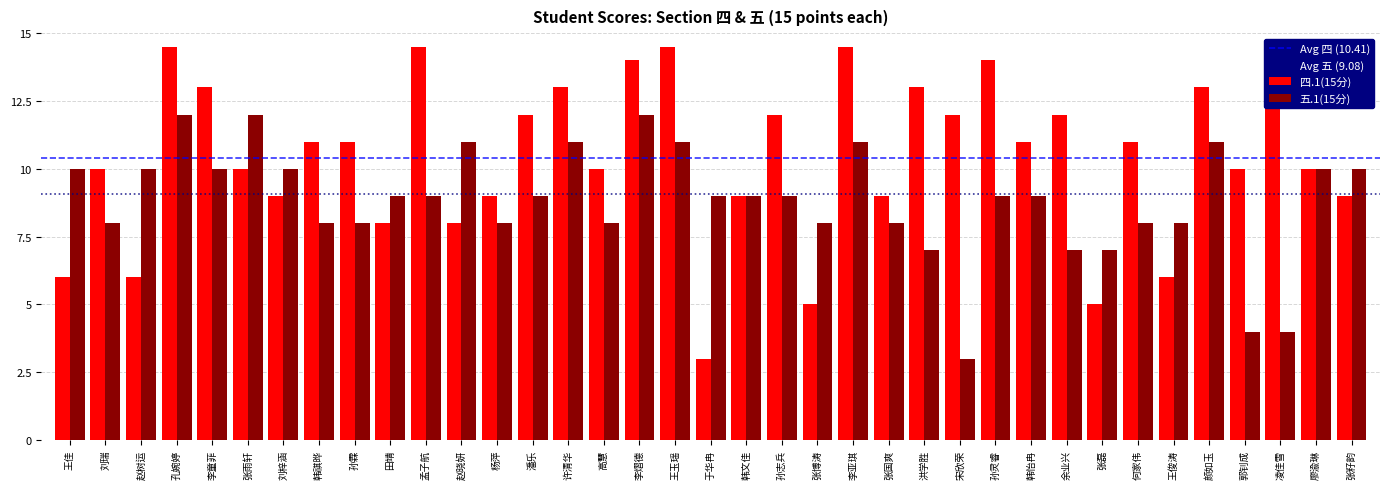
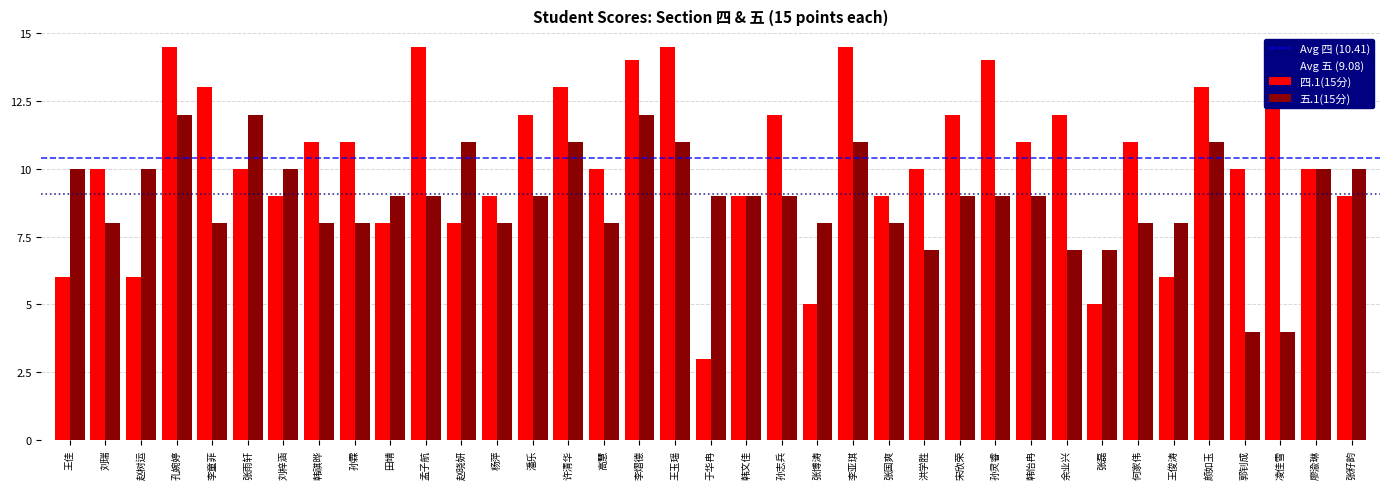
  {
    "四.1(15分)": {
      "王佳": 6,
      "刘瑞": 10,
      "赵树运": 6,
      "孔婉婷": 14.5,
      "李童菲": 13,
      "张雨轩": 10,
      "刘梓涵": 9,
      "韩祺晔": 11,
      "孙霖": 11,
      "田靖": 8,
      "孟子航": 14.5,
      "赵晓妍": 8,
      "杨萍": 9,
      "潘乐": 12,
      "许清华": 13,
      "高慧": 10,
      "李熠德": 14,
      "王玉瑶": 14.5,
      "于华冉": 3,
      "韩文佳": 9,
      "孙志兵": 12,
      "张博涛": 5,
      "李亚琪": 14.5,
      "张国爽": 9,
-     "洪学胜": 13,
+     "洪学胜": 10,
      "宋欣荣": 12,
      "孙灵睿": 14,
      "韩怡冉": 11,
      "余业兴": 12,
      "张磊": 5,
      "何家伟": 11,
      "王俊涛": 6,
      "颜如玉": 13,
      "郭钊成": 10,
      "廖渝琳": 10,
      "张籽韵": 9
    },
    "五.1(15分)": {
      "王佳": 10,
      "刘瑞": 8,
      "赵树运": 10,
      "孔婉婷": 12,
-     "李童菲": 10,
+     "李童菲": 8,
      "张雨轩": 12,
      "刘梓涵": 10,
      "韩祺晔": 8,
      "孙霖": 8,
      "田靖": 9,
      "孟子航": 9,
      "赵晓妍": 11,
      "杨萍": 8,
      "潘乐": 9,
      "许清华": 11,
      "高慧": 8,
      "李熠德": 12,
      "王玉瑶": 11,
      "于华冉": 9,
      "韩文佳": 9,
      "孙志兵": 9,
      "张博涛": 8,
      "李亚琪": 11,
      "张国爽": 8,
      "洪学胜": 7,
-     "宋欣荣": 3,
+     "宋欣荣": 9,
      "孙灵睿": 9,
      "韩怡冉": 9,
      "余业兴": 7,
      "张磊": 7,
      "何家伟": 8,
      "王俊涛": 8,
      "颜如玉": 11,
      "郭钊成": 4,
      "凌佳雪": 4,
      "廖渝琳": 10,
      "张籽韵": 10
    }
  }
